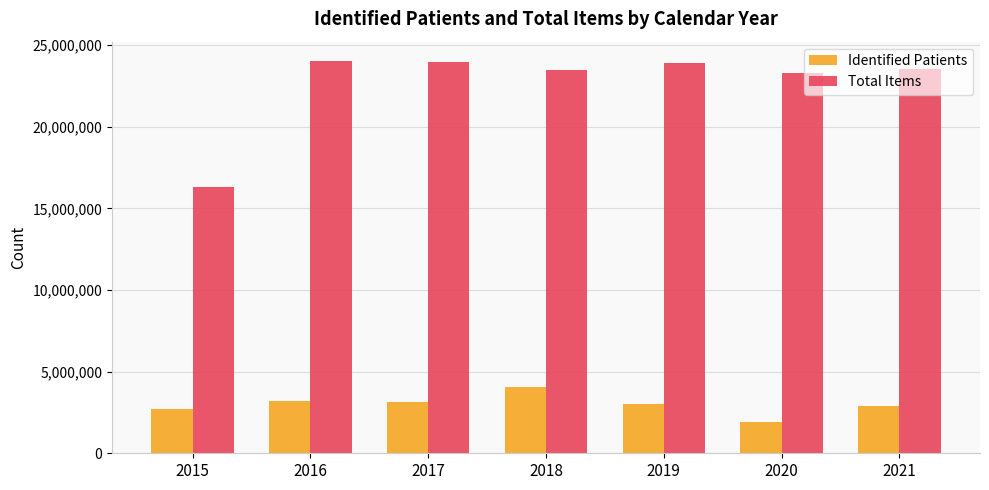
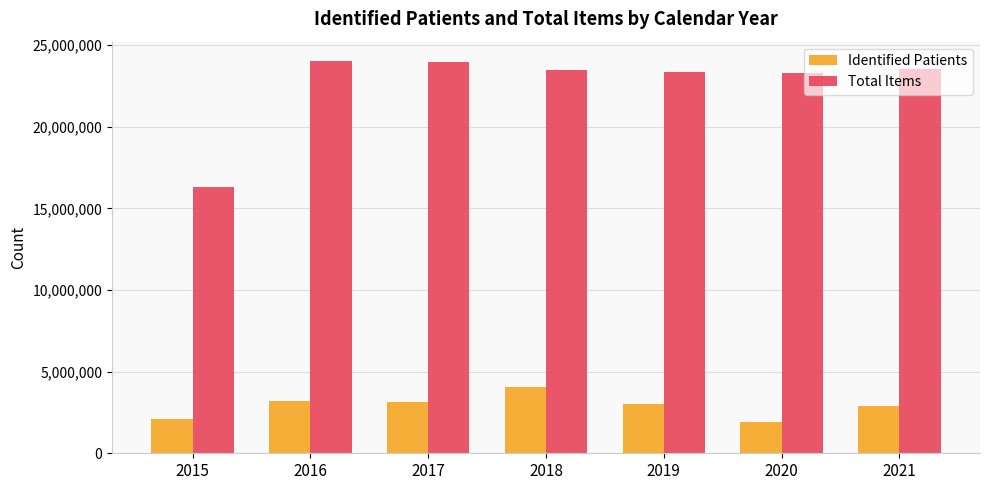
  {
    "Identified Patients": {
-     "2015": "2,700,000",
+     "2015": "2,100,000",
      "2016": "3,200,000",
      "2017": "3,200,000",
      "2018": "4,100,000",
      "2019": "3,000,000",
      "2020": "1,900,000",
      "2021": "2,900,000"
    },
    "Total Items": {
      "2015": "16,300,000",
      "2016": "24,000,000",
      "2017": "24,000,000",
      "2018": "23,500,000",
-     "2019": "23,900,000",
+     "2019": "23,400,000",
      "2020": "23,300,000"
    }
  }
